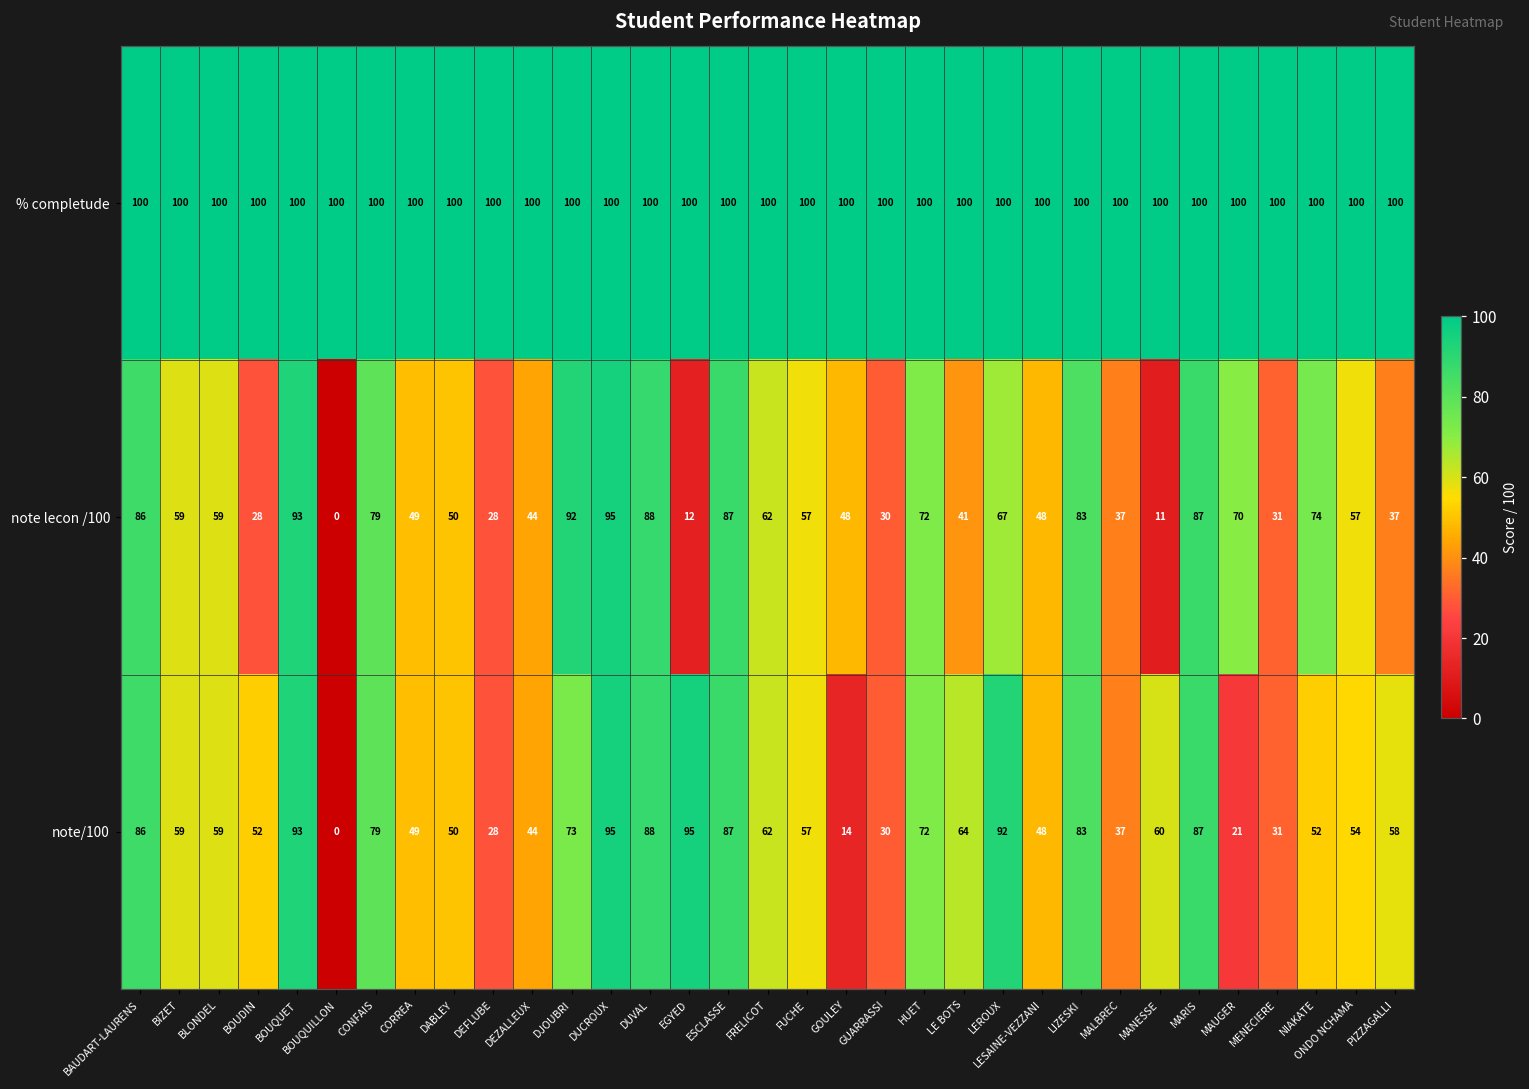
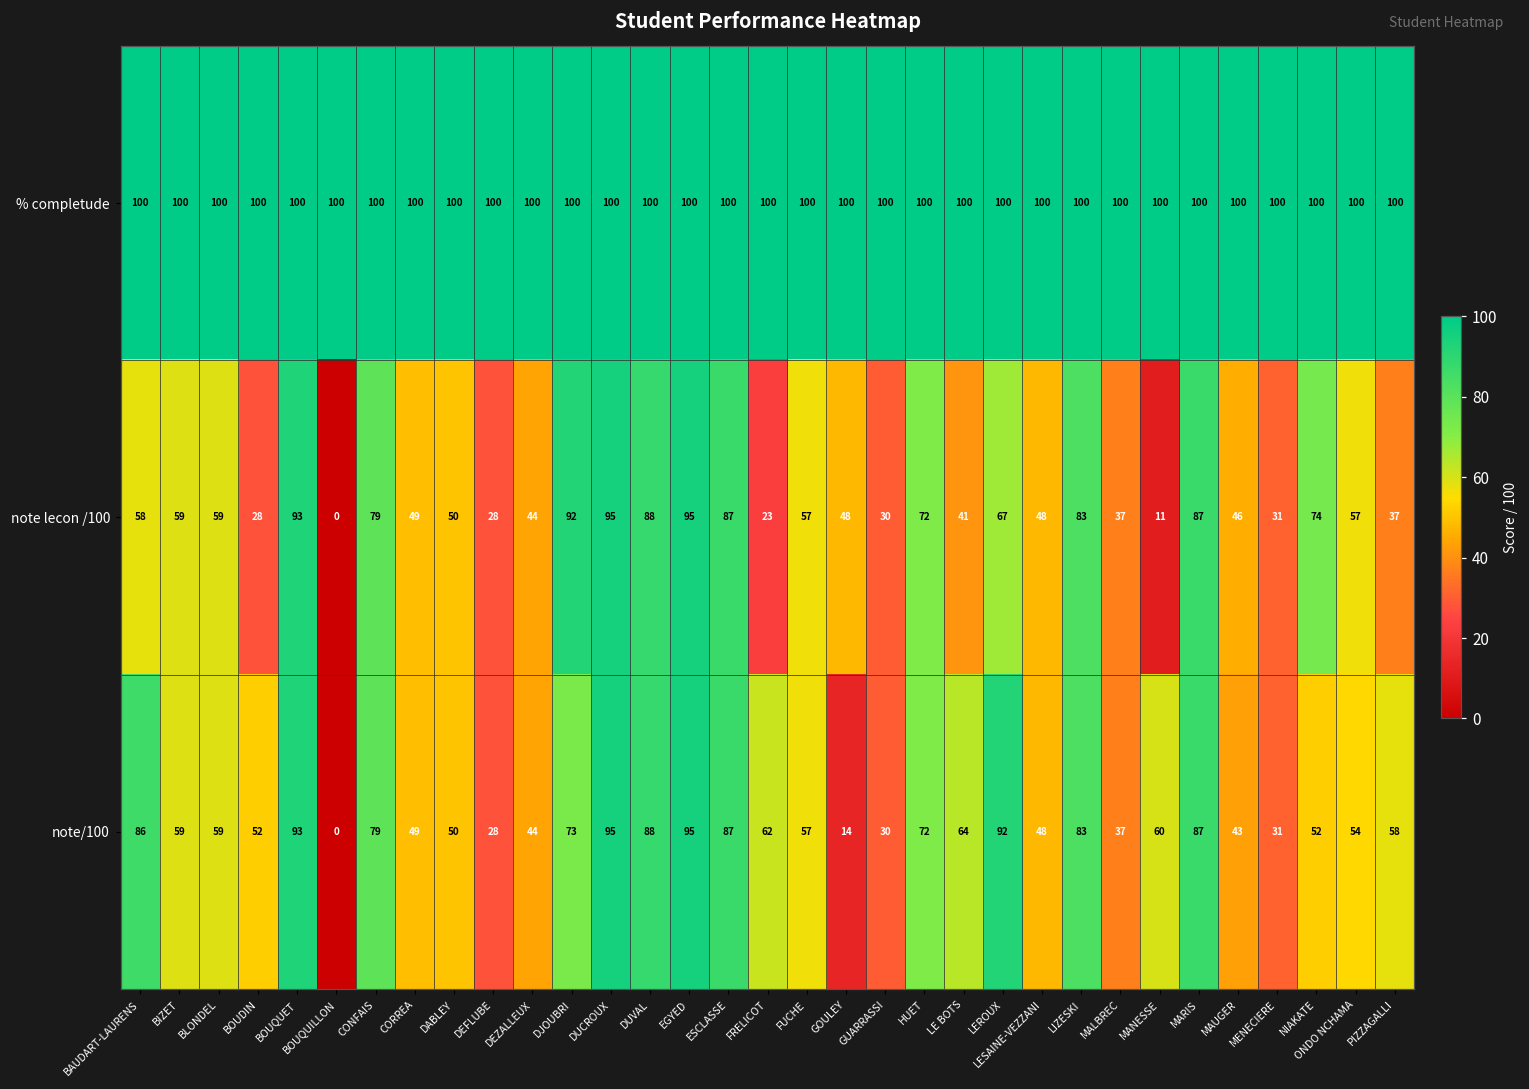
  {
    "% completude": {
      "BAUDART-LAURENS": 100,
      "BIZET": 100,
      "BLONDEL": 100,
      "BOUDIN": 100,
      "BOUQUET": 100,
      "BOUQUILLON": 100,
      "CONFAIS": 100,
      "CORREA": 100,
      "DABLEY": 100,
      "DEFLUBE": 100,
      "DEZALLEUX": 100,
      "DJOUBRI": 100,
      "DUCROUX": 100,
      "DUVAL": 100,
      "EGYED": 100,
      "ESCLASSE": 100,
      "FRELICOT": 100,
      "FUCHE": 100,
      "GOULEY": 100,
      "GUARRASSI": 100,
      "HUET": 100,
      "LE BOTS": 100,
      "LEROUX": 100,
      "LESAINE-VEZZANI": 100,
      "LIZESKI": 100,
      "MALBREC": 100,
      "MANESSE": 100,
      "MARIS": 100,
      "MAUGER": 100,
      "MENECIERE": 100,
      "NIAKATE": 100,
      "ONDO NCHAMA": 100,
      "PIZZAGALLI": 100
    },
    "note lecon /100": {
-     "BAUDART-LAURENS": 86,
+     "BAUDART-LAURENS": 58,
      "BIZET": 59,
      "BLONDEL": 59,
      "BOUDIN": 28,
      "BOUQUET": 93,
      "BOUQUILLON": 0,
      "CONFAIS": 79,
      "CORREA": 49,
      "DABLEY": 50,
      "DEFLUBE": 28,
      "DEZALLEUX": 44,
      "DJOUBRI": 92,
      "DUCROUX": 95,
      "DUVAL": 88,
-     "EGYED": 12,
+     "EGYED": 95,
      "ESCLASSE": 87,
-     "FRELICOT": 62,
+     "FRELICOT": 23,
      "FUCHE": 57,
      "GOULEY": 48,
      "GUARRASSI": 30,
      "HUET": 72,
      "LE BOTS": 41,
      "LEROUX": 67,
      "LESAINE-VEZZANI": 48,
      "LIZESKI": 83,
      "MALBREC": 37,
      "MANESSE": 11,
      "MARIS": 87,
-     "MAUGER": 70,
+     "MAUGER": 46,
      "MENECIERE": 31,
      "NIAKATE": 74,
      "ONDO NCHAMA": 57,
      "PIZZAGALLI": 37
    },
    "note/100": {
      "BAUDART-LAURENS": 86,
      "BIZET": 59,
      "BLONDEL": 59,
      "BOUDIN": 52,
      "BOUQUET": 93,
      "BOUQUILLON": 0,
      "CONFAIS": 79,
      "CORREA": 49,
      "DABLEY": 50,
      "DEFLUBE": 28,
      "DEZALLEUX": 44,
      "DJOUBRI": 73,
      "DUCROUX": 95,
      "DUVAL": 88,
      "EGYED": 95,
      "ESCLASSE": 87,
      "FRELICOT": 62,
      "FUCHE": 57,
      "GOULEY": 14,
      "GUARRASSI": 30,
      "HUET": 72,
      "LE BOTS": 64,
      "LEROUX": 92,
      "LESAINE-VEZZANI": 48,
      "LIZESKI": 83,
      "MALBREC": 37,
      "MANESSE": 60,
      "MARIS": 87,
-     "MAUGER": 21,
+     "MAUGER": 43,
      "MENECIERE": 31,
      "NIAKATE": 52,
      "ONDO NCHAMA": 54,
      "PIZZAGALLI": 58
    }
  }
